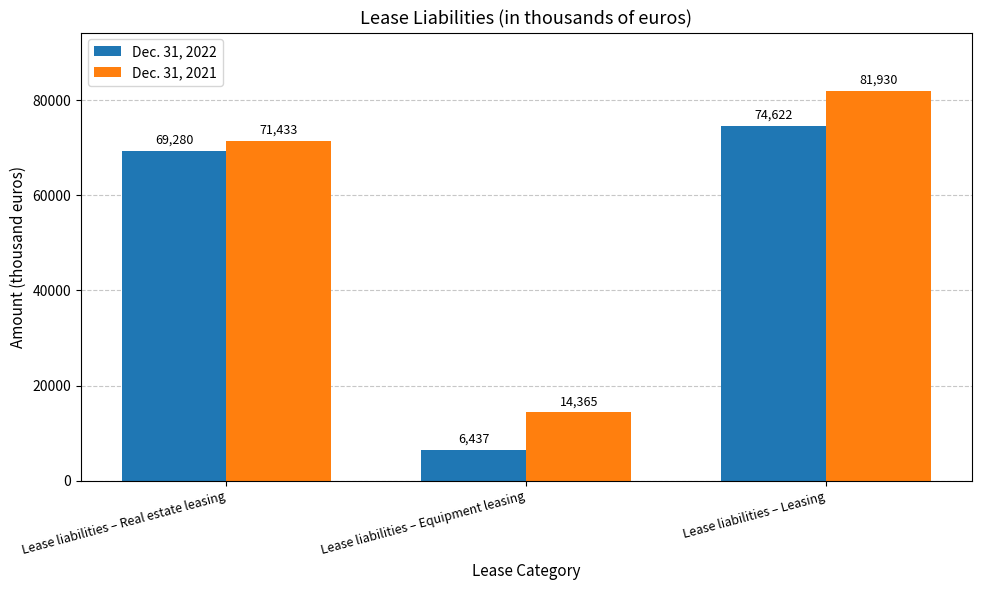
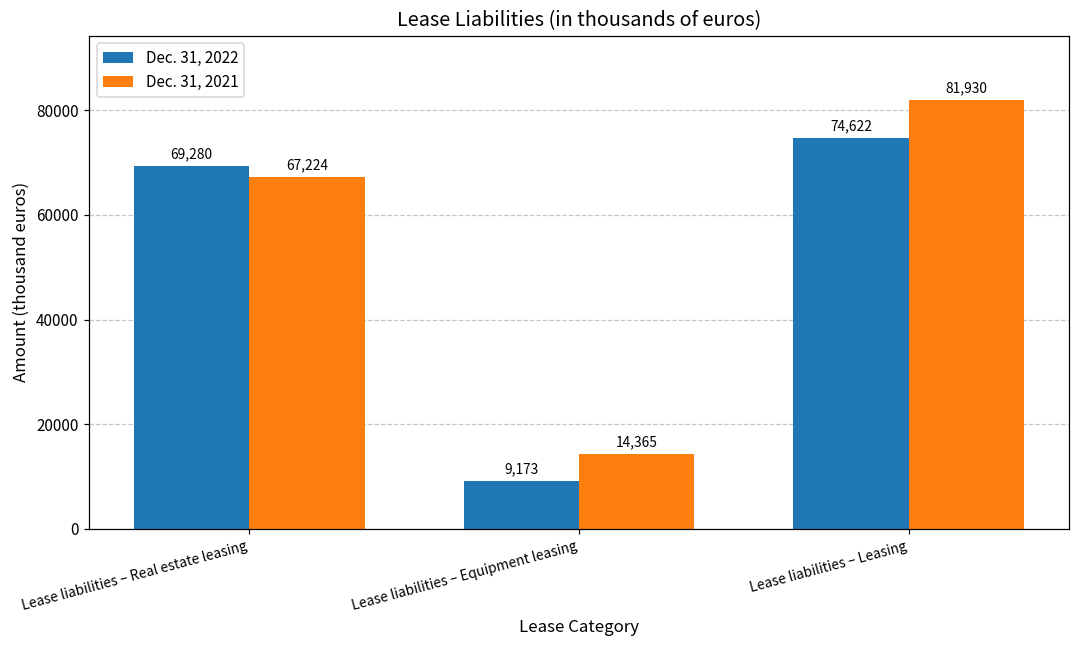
  {
    "Dec. 31, 2022": {
      "Lease liabilities – Real estate leasing": "69,280",
-     "Lease liabilities – Equipment leasing": "6,437",
+     "Lease liabilities – Equipment leasing": "9,173",
      "Lease liabilities – Leasing": "74,622"
    },
    "Dec. 31, 2021": {
-     "Lease liabilities – Real estate leasing": "71,433",
+     "Lease liabilities – Real estate leasing": "67,224",
      "Lease liabilities – Equipment leasing": "14,365",
      "Lease liabilities – Leasing": "81,930"
    }
  }
